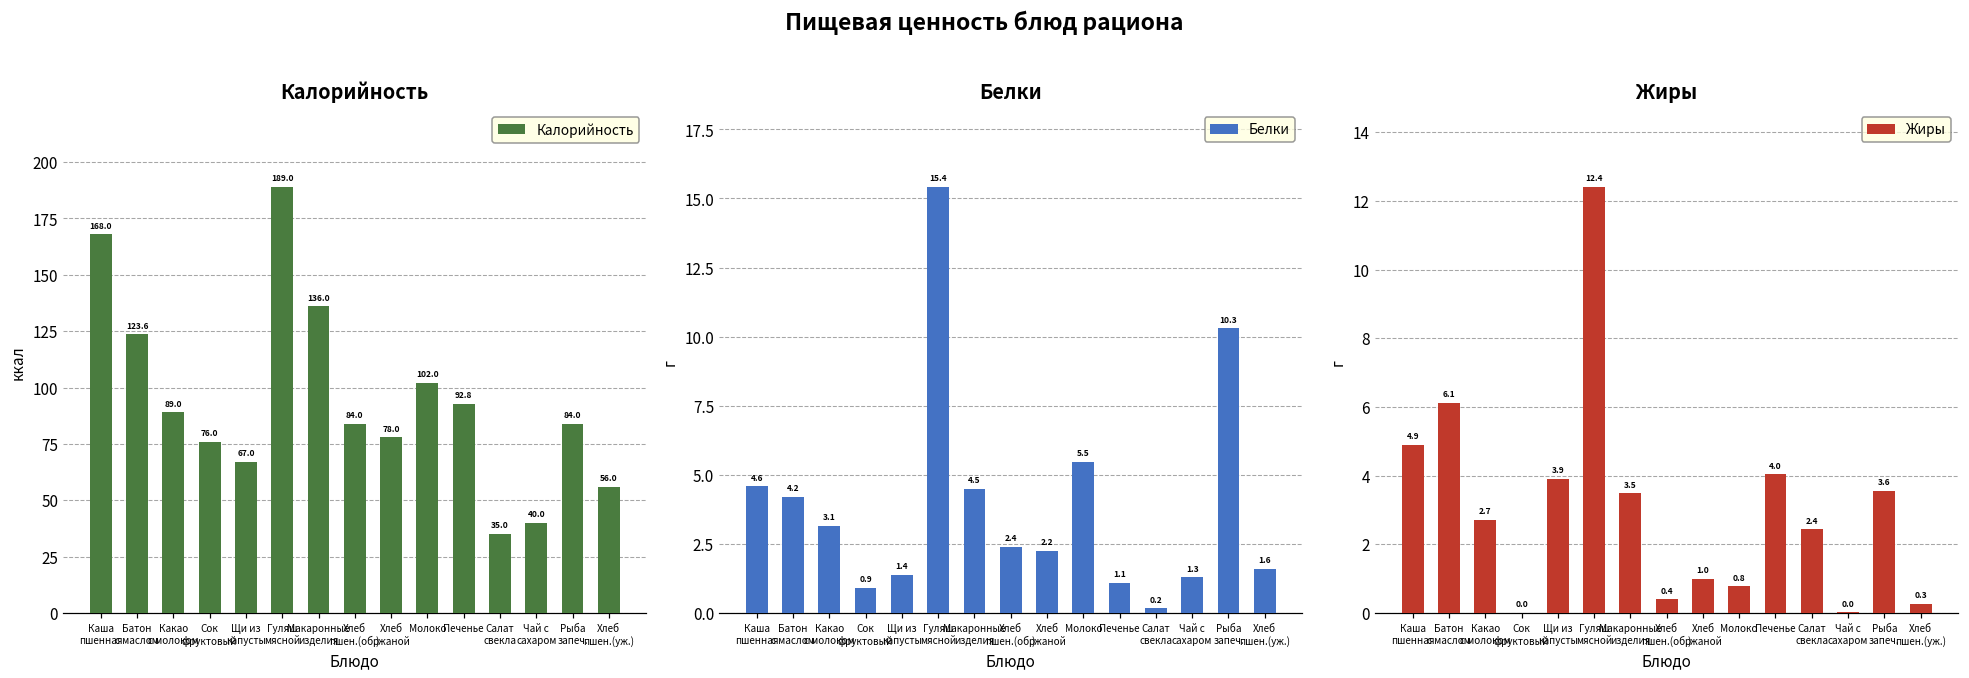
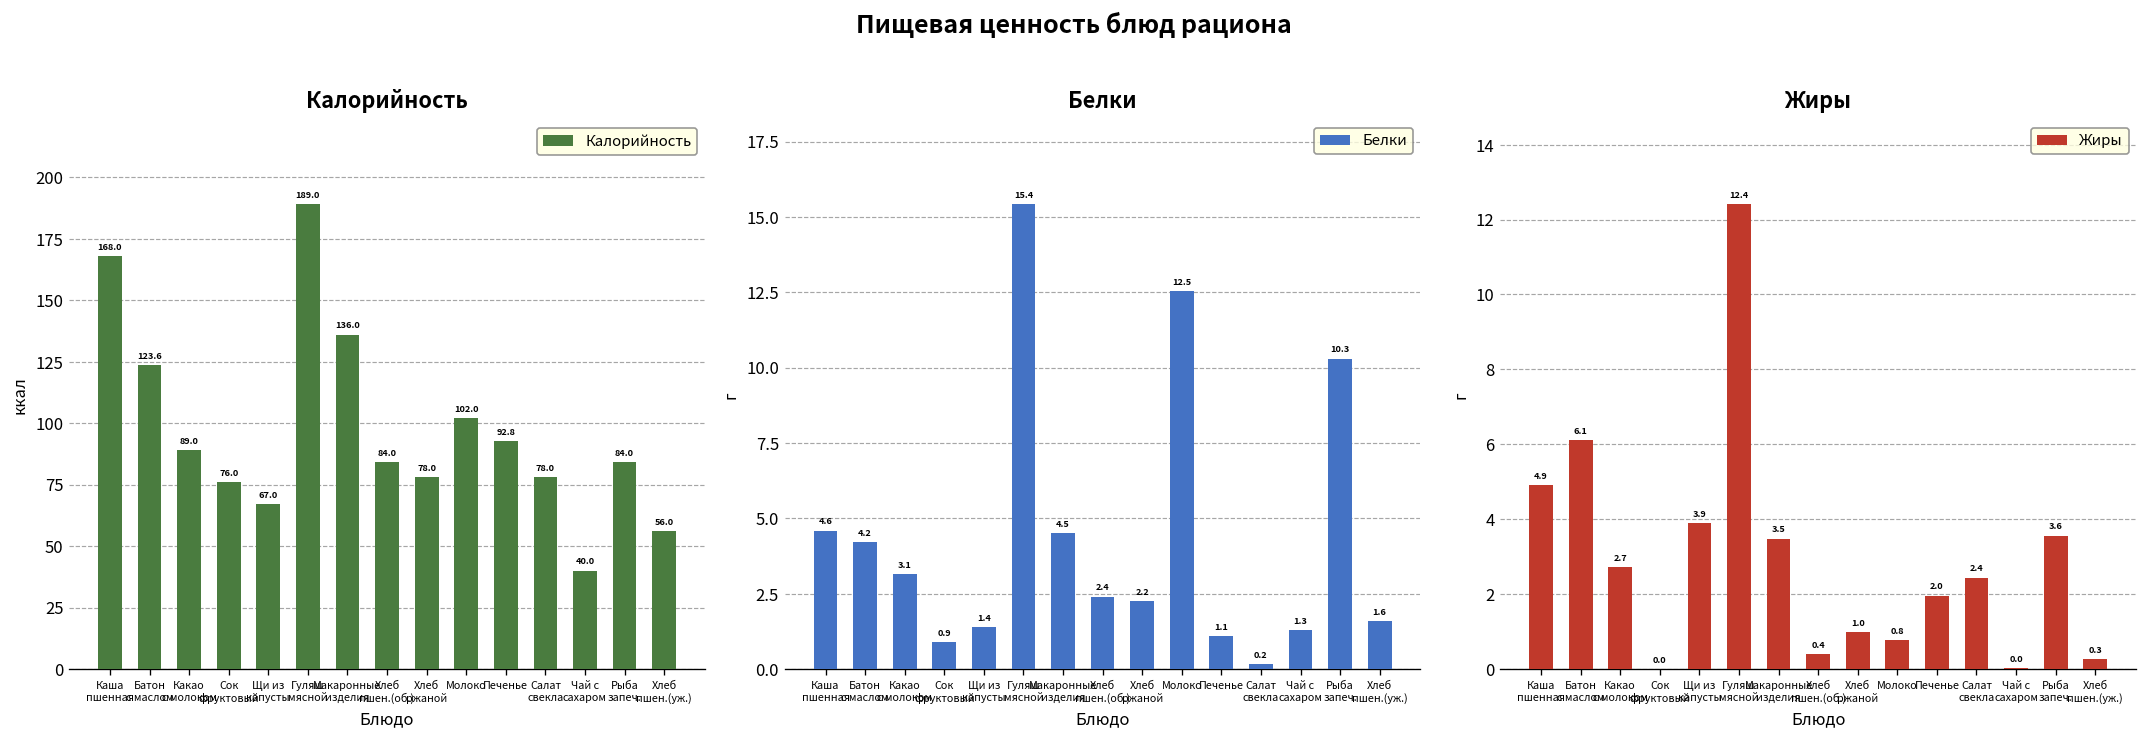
  {
    "Калорийность": {
      "Молоко": 102.0,
      "Печенье": 92.8,
-     "Салат свекла": 35.0,
+     "Салат свекла": 78.0,
      "Чай с сахаром": 40.0,
      "Хлеб пшен.(уж.)": 56.0
    },
    "Белки": {
-     "Молоко": 5.5,
+     "Молоко": 12.5,
      "Печенье": 1.1,
      "Салат свекла": 0.2,
      "Чай с сахаром": 1.3,
      "Хлеб пшен.(уж.)": 1.6
    },
    "Жиры": {
      "Молоко": 0.8,
-     "Печенье": 4.0,
+     "Печенье": 2.0,
      "Салат свекла": 2.4,
      "Чай с сахаром": 0.0,
      "Хлеб пшен.(уж.)": 0.3
    }
  }
